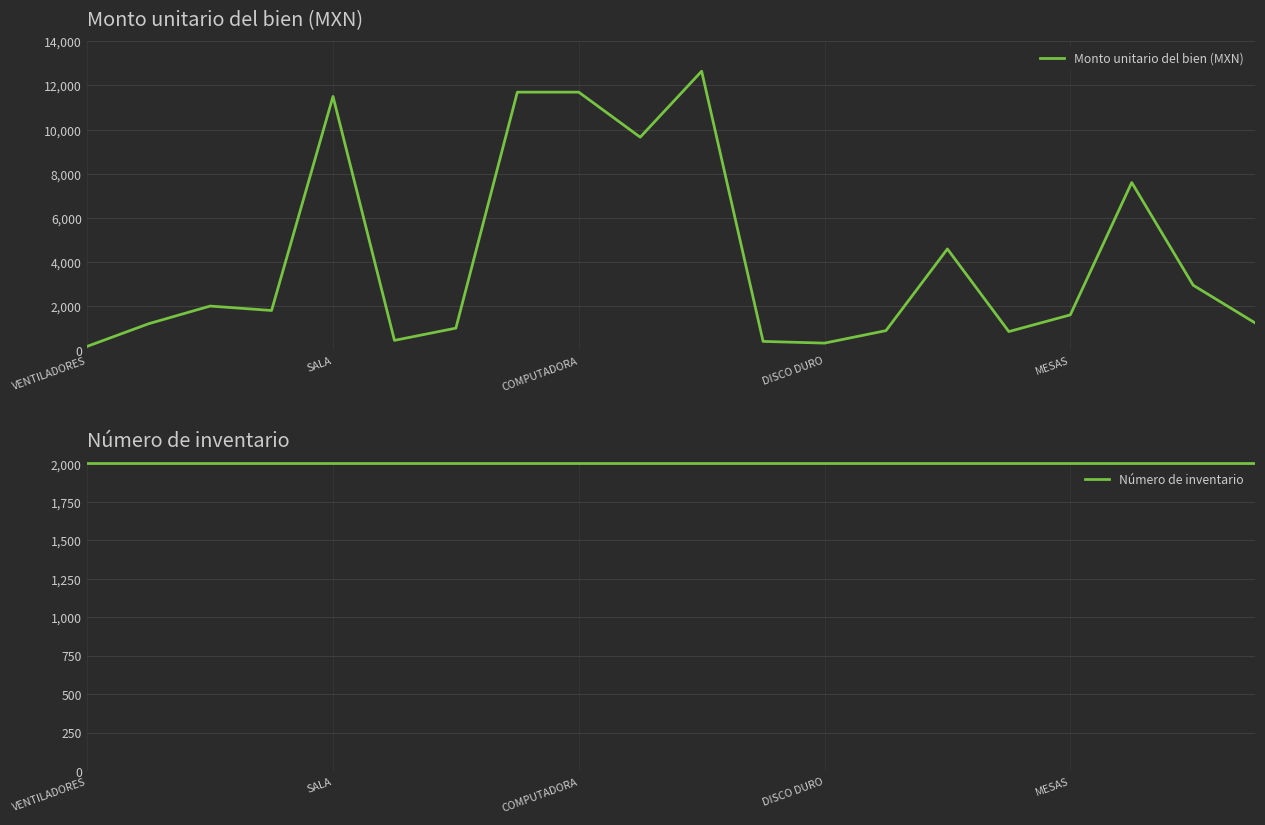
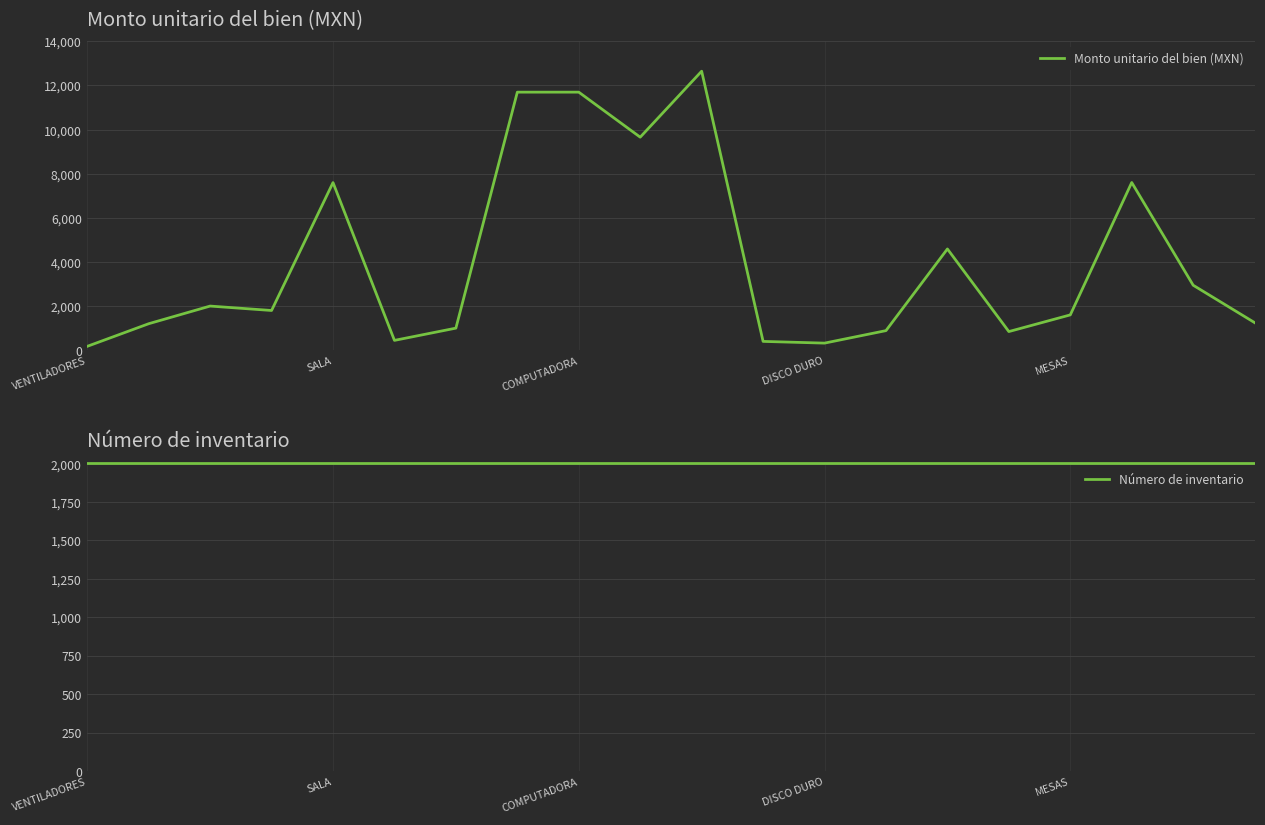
  {
    "Monto unitario del bien (MXN)": {
      "VENTILADORES": "200",
-     "SALA": "11,500",
+     "SALA": "7,600",
      "DISCO DURO": "300"
    },
    "Número de inventario": {
      "VENTILADORES": "2,010",
      "SALA": "2,010",
      "DISCO DURO": "2,010"
    }
  }
